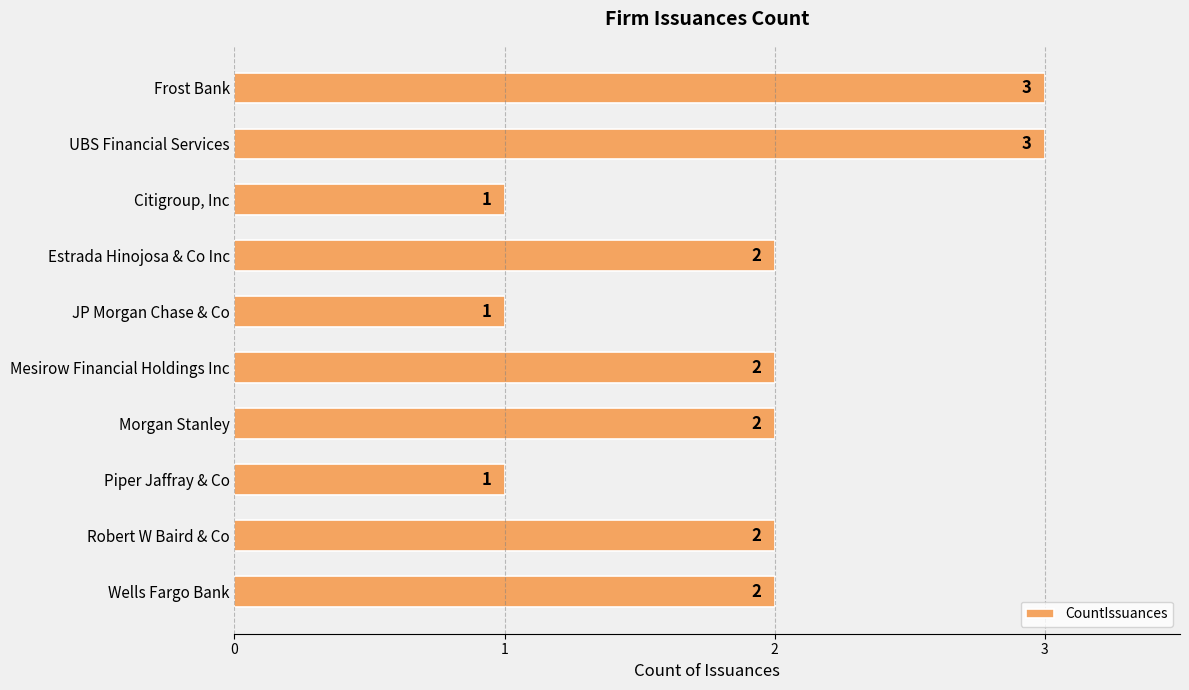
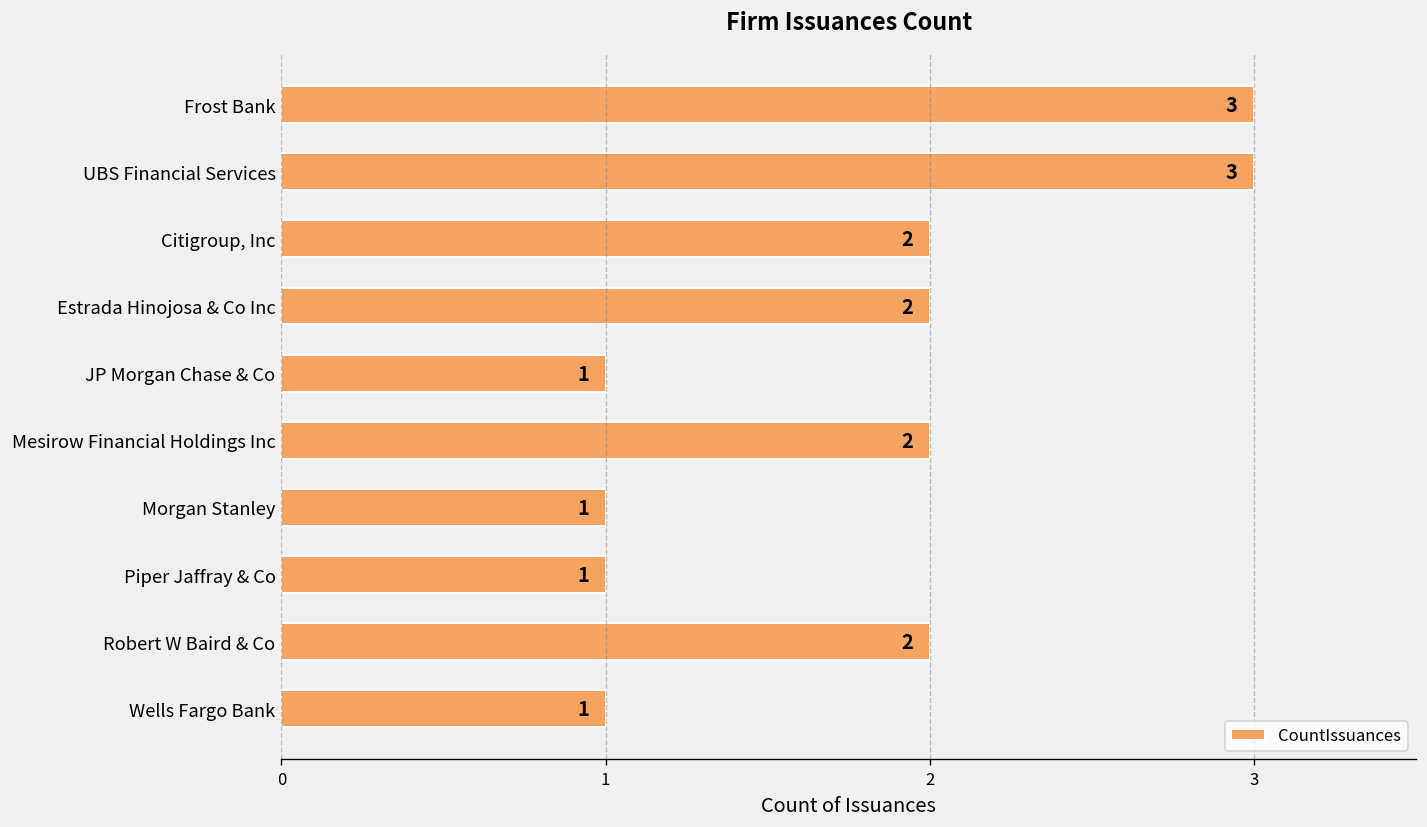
  {
    "Frost Bank": 3,
    "UBS Financial Services": 3,
-   "Citigroup, Inc": 1,
+   "Citigroup, Inc": 2,
    "Estrada Hinojosa & Co Inc": 2,
    "JP Morgan Chase & Co": 1,
    "Mesirow Financial Holdings Inc": 2,
-   "Morgan Stanley": 2,
+   "Morgan Stanley": 1,
    "Piper Jaffray & Co": 1,
    "Robert W Baird & Co": 2,
-   "Wells Fargo Bank": 2
+   "Wells Fargo Bank": 1
  }
